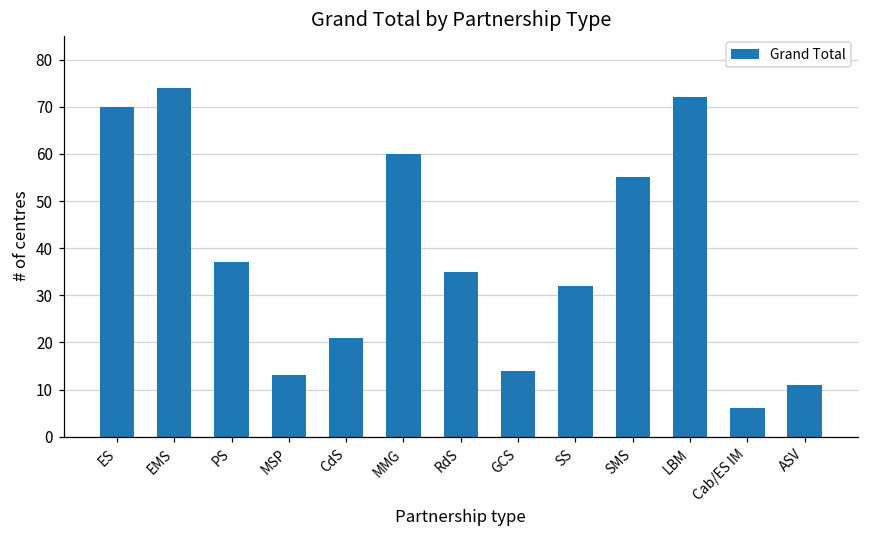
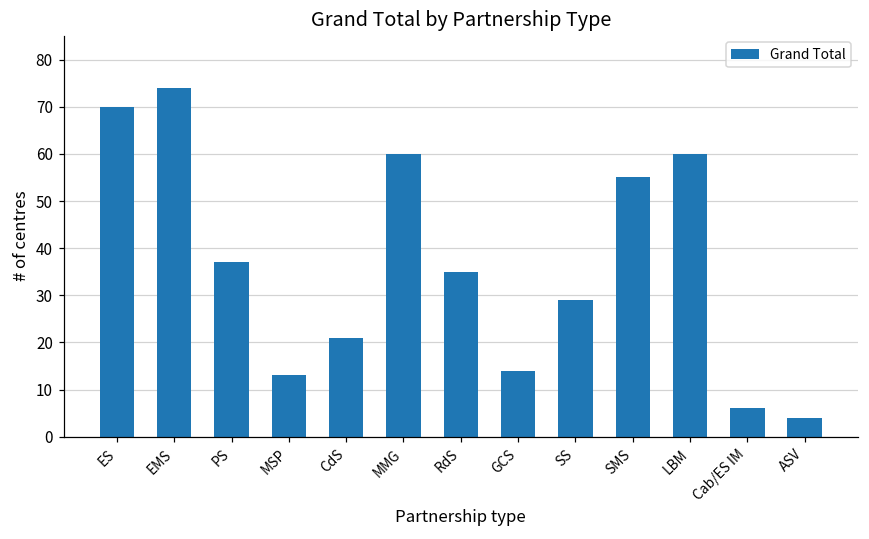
  {
    "ES": 70,
    "EMS": 74,
    "PS": 37,
    "MSP": 13,
    "CdS": 21,
    "MMG": 60,
    "RdS": 35,
    "GCS": 14,
-   "SS": 32,
+   "SS": 29,
    "SMS": 55,
-   "LBM": 72,
+   "LBM": 60,
    "Cab/ES IM": 6,
-   "ASV": 11
+   "ASV": 4
  }
